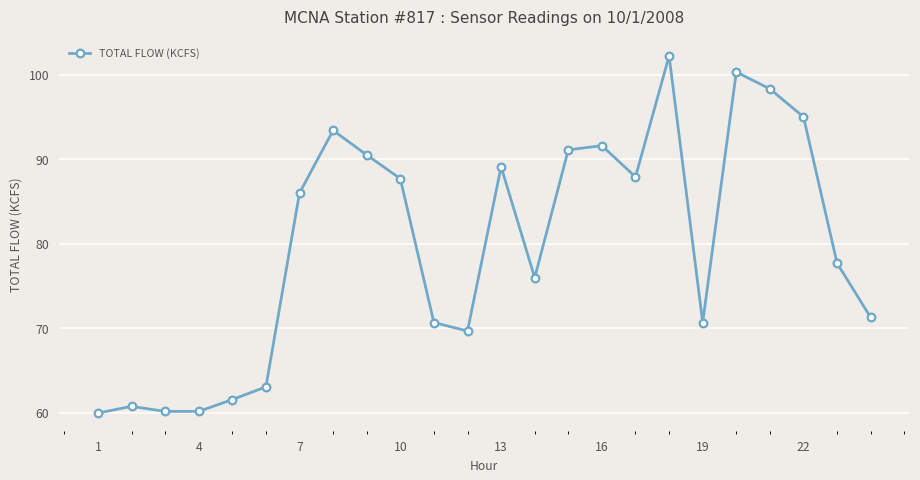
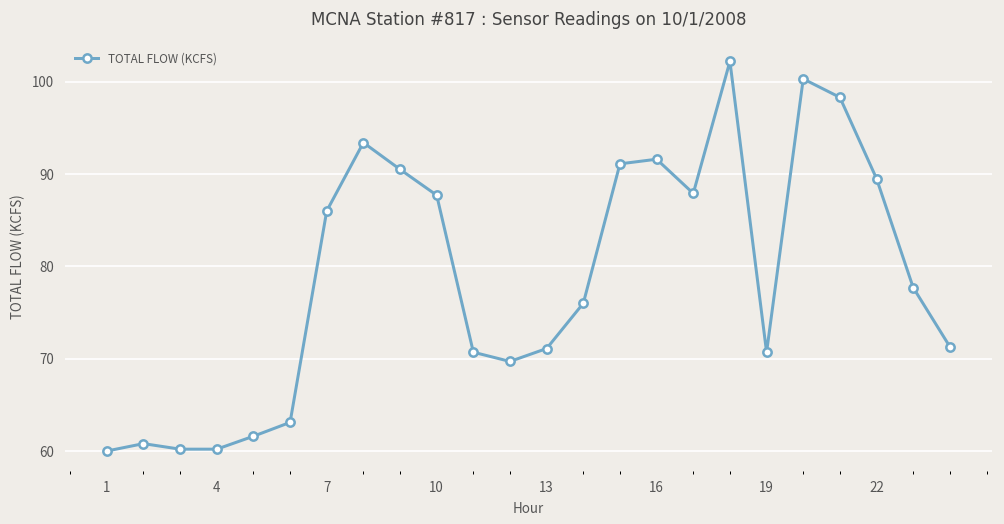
  {
    "1": 60,
    "4": 60,
    "7": 86,
    "10": 88,
-   "13": 89,
+   "13": 71,
    "16": 92,
    "19": 71,
-   "22": 95
+   "22": 90
  }
